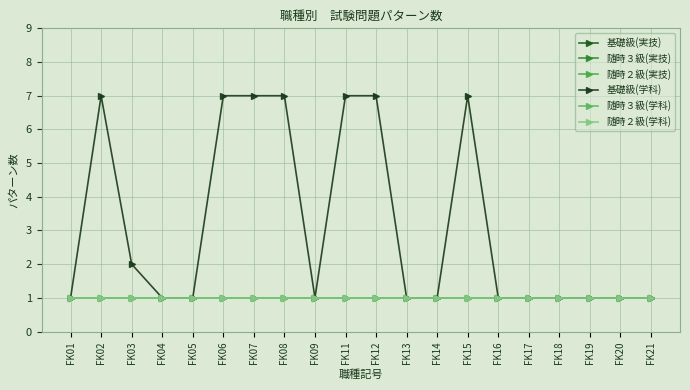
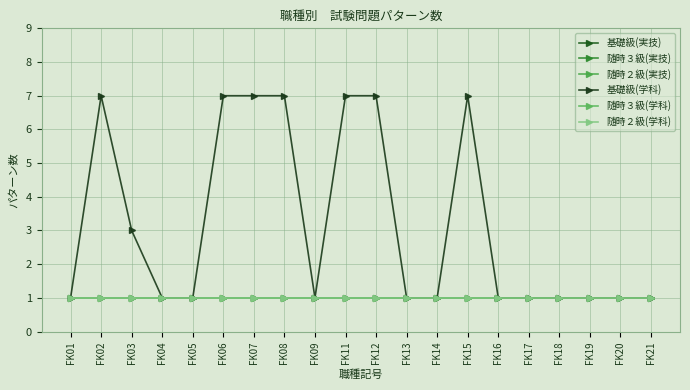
  {
    "随時２級(学科)": {
      "FK02": 1,
      "FK03": 1,
      "FK06": 1,
      "FK07": 1,
      "FK08": 1,
      "FK11": 1,
      "FK12": 1,
      "FK15": 1
    },
    "基礎級(学科)": {
      "FK02": 7,
-     "FK03": 2,
+     "FK03": 3,
      "FK06": 7,
      "FK07": 7,
      "FK08": 7,
      "FK11": 7,
      "FK12": 7,
      "FK15": 7
    }
  }
